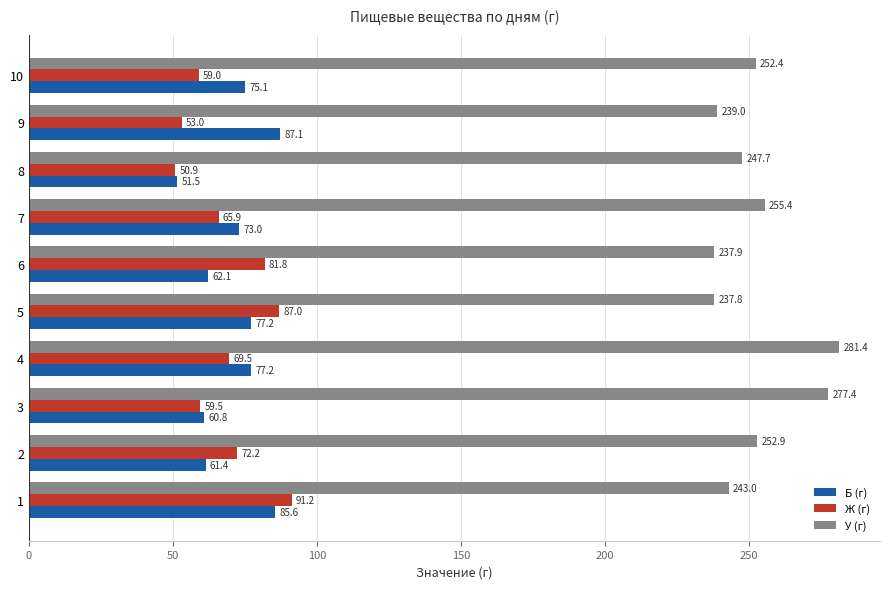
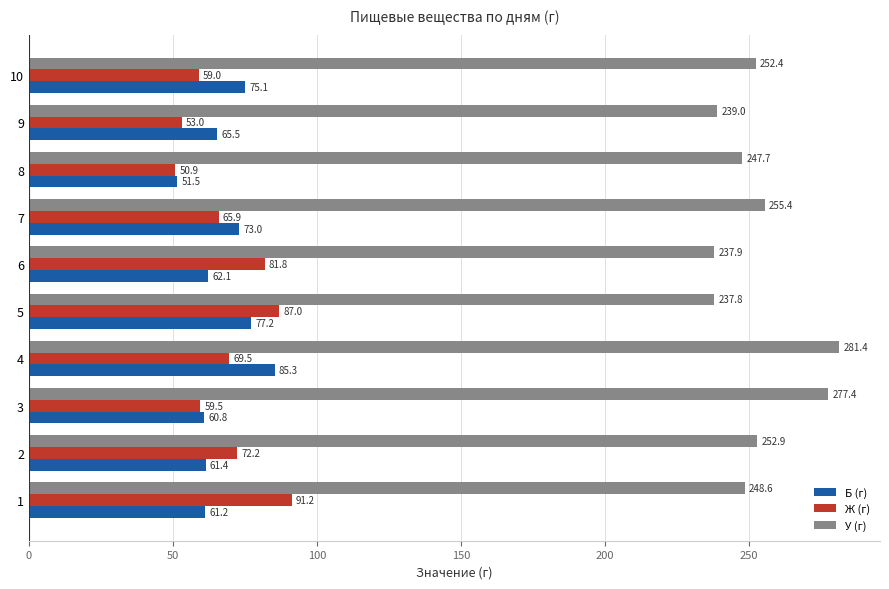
  {
    "Б (г)": {
      "10": 75.1,
-     "9": 87.1,
+     "9": 65.5,
      "8": 51.5,
      "7": 73.0,
      "6": 62.1,
      "5": 77.2,
-     "4": 77.2,
+     "4": 85.3,
      "3": 60.8,
      "2": 61.4,
-     "1": 85.6
+     "1": 61.2
    },
    "Ж (г)": {
      "10": 59.0,
      "9": 53.0,
      "8": 50.9,
      "7": 65.9,
      "6": 81.8,
      "5": 87.0,
      "4": 69.5,
      "3": 59.5,
      "2": 72.2,
      "1": 91.2
    },
    "У (г)": {
      "10": 252.4,
      "9": 239.0,
      "8": 247.7,
      "7": 255.4,
      "6": 237.9,
      "5": 237.8,
      "4": 281.4,
      "3": 277.4,
      "2": 252.9,
-     "1": 243.0
+     "1": 248.6
    }
  }
